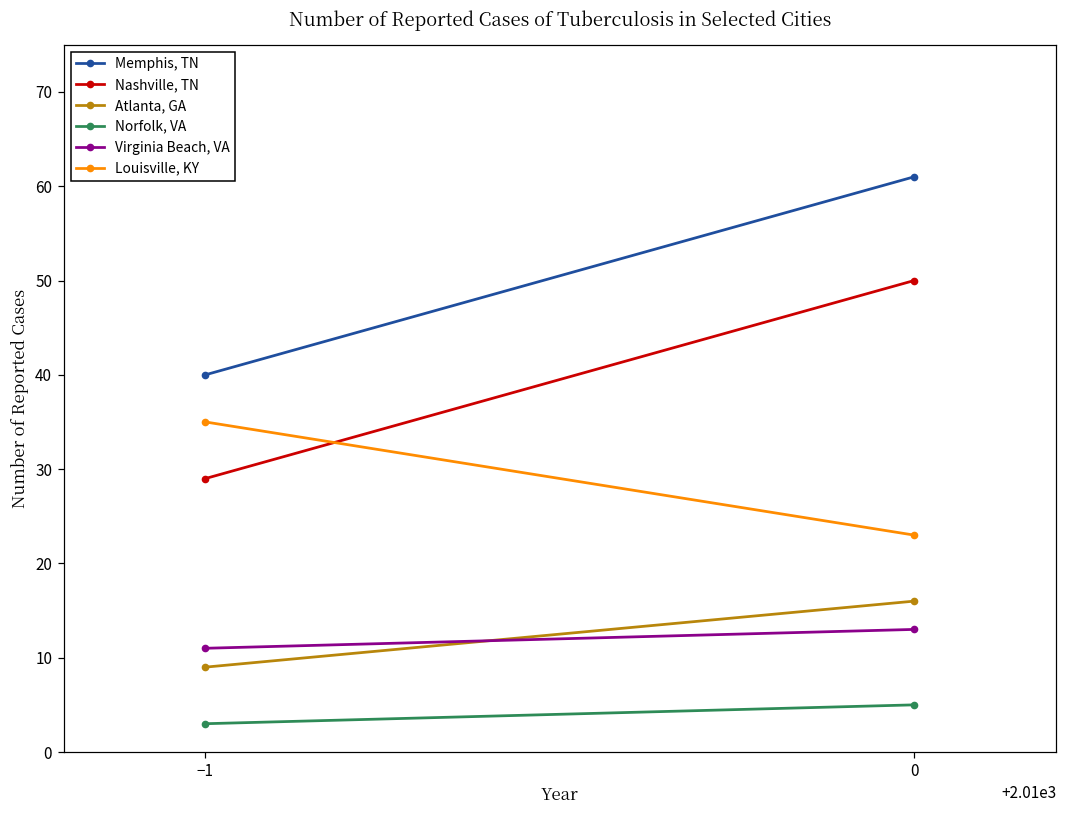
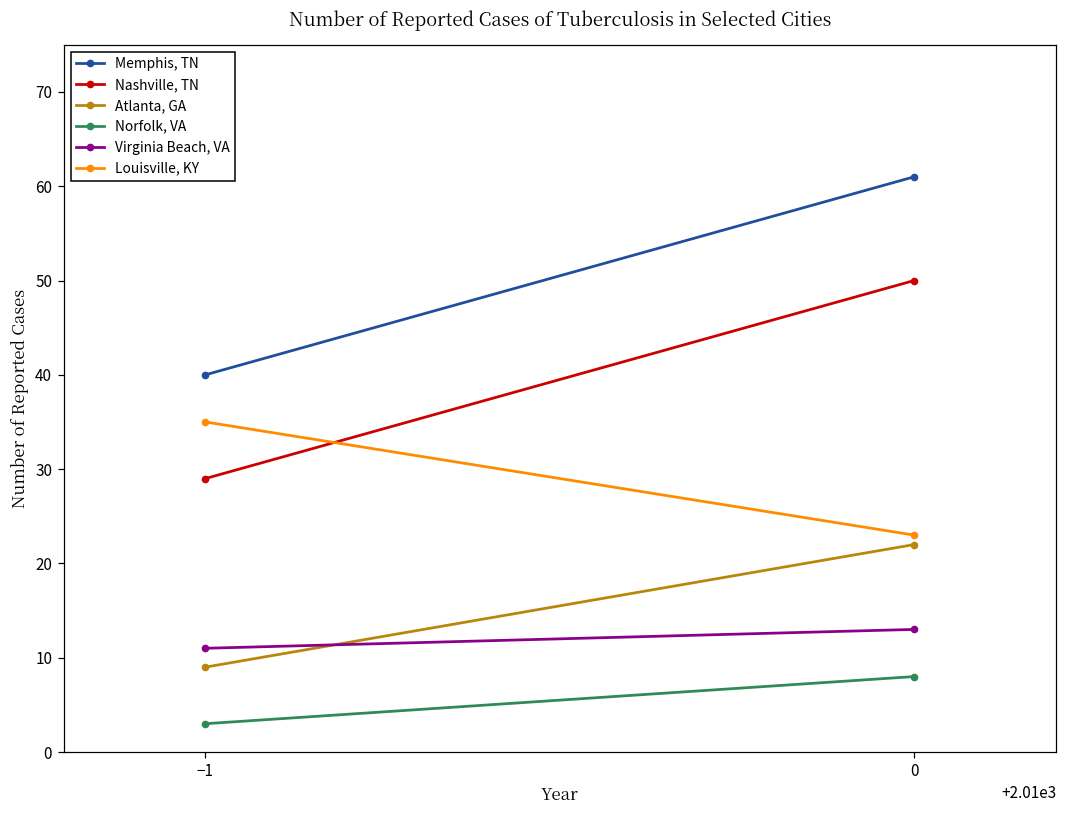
  {
    "Memphis, TN": {
      "−1": 40,
      "0": 61
    },
    "Nashville, TN": {
      "−1": 29,
      "0": 50
    },
    "Atlanta, GA": {
      "−1": 9,
-     "0": 16
+     "0": 22
    },
    "Norfolk, VA": {
      "−1": 3,
-     "0": 5
+     "0": 8
    },
    "Virginia Beach, VA": {
      "−1": 11,
      "0": 13
    },
    "Louisville, KY": {
      "−1": 35,
      "0": 23
    }
  }
